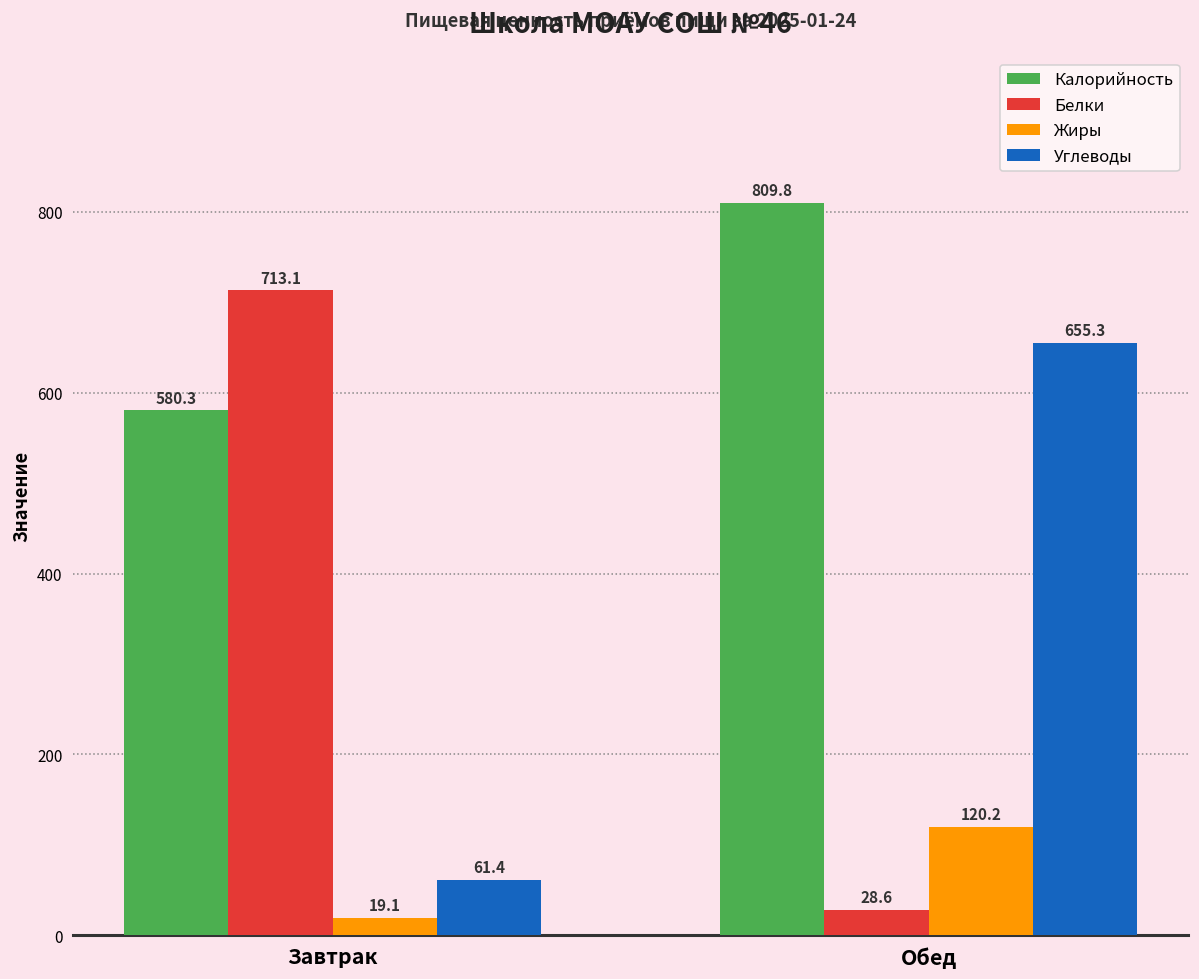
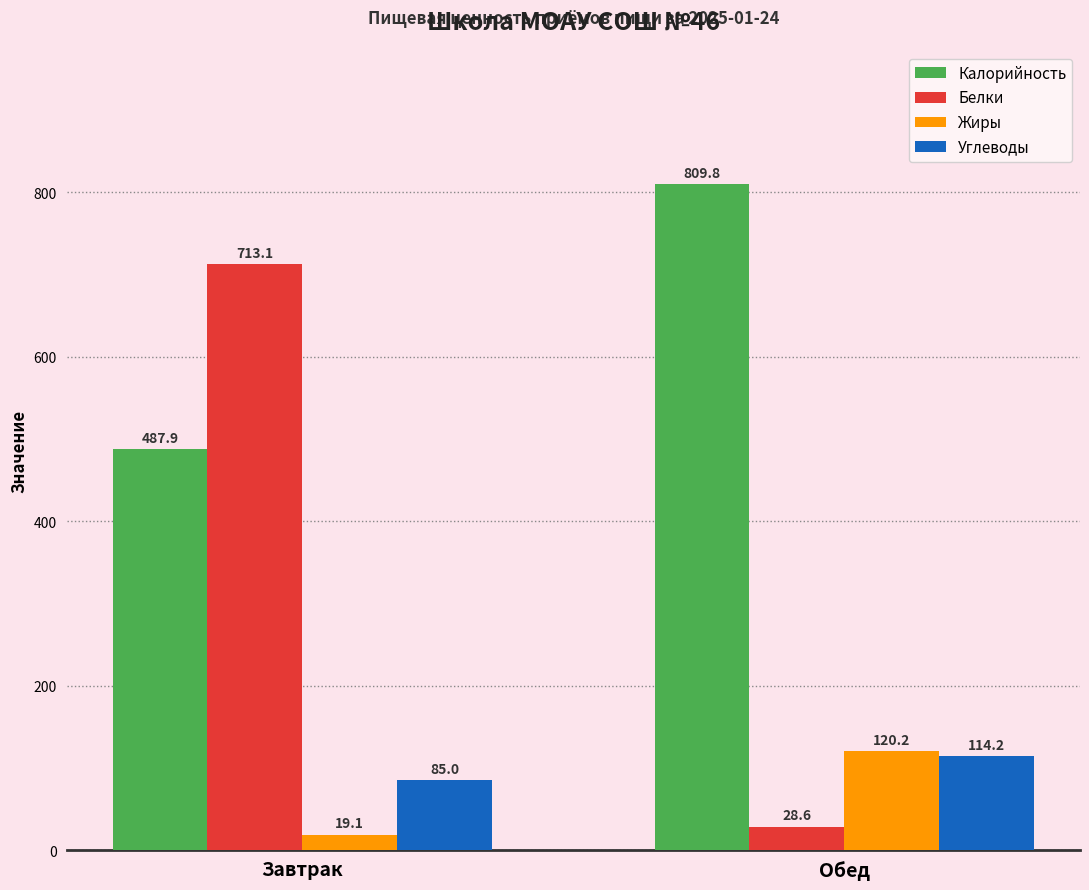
  {
    "Калорийность": {
-     "Завтрак": 580.3,
+     "Завтрак": 487.9,
      "Обед": 809.8
    },
    "Белки": {
      "Завтрак": 713.1,
      "Обед": 28.6
    },
    "Жиры": {
      "Завтрак": 19.1,
      "Обед": 120.2
    },
    "Углеводы": {
-     "Завтрак": 61.4,
-     "Обед": 655.3
+     "Завтрак": 85.0,
+     "Обед": 114.2
    }
  }
